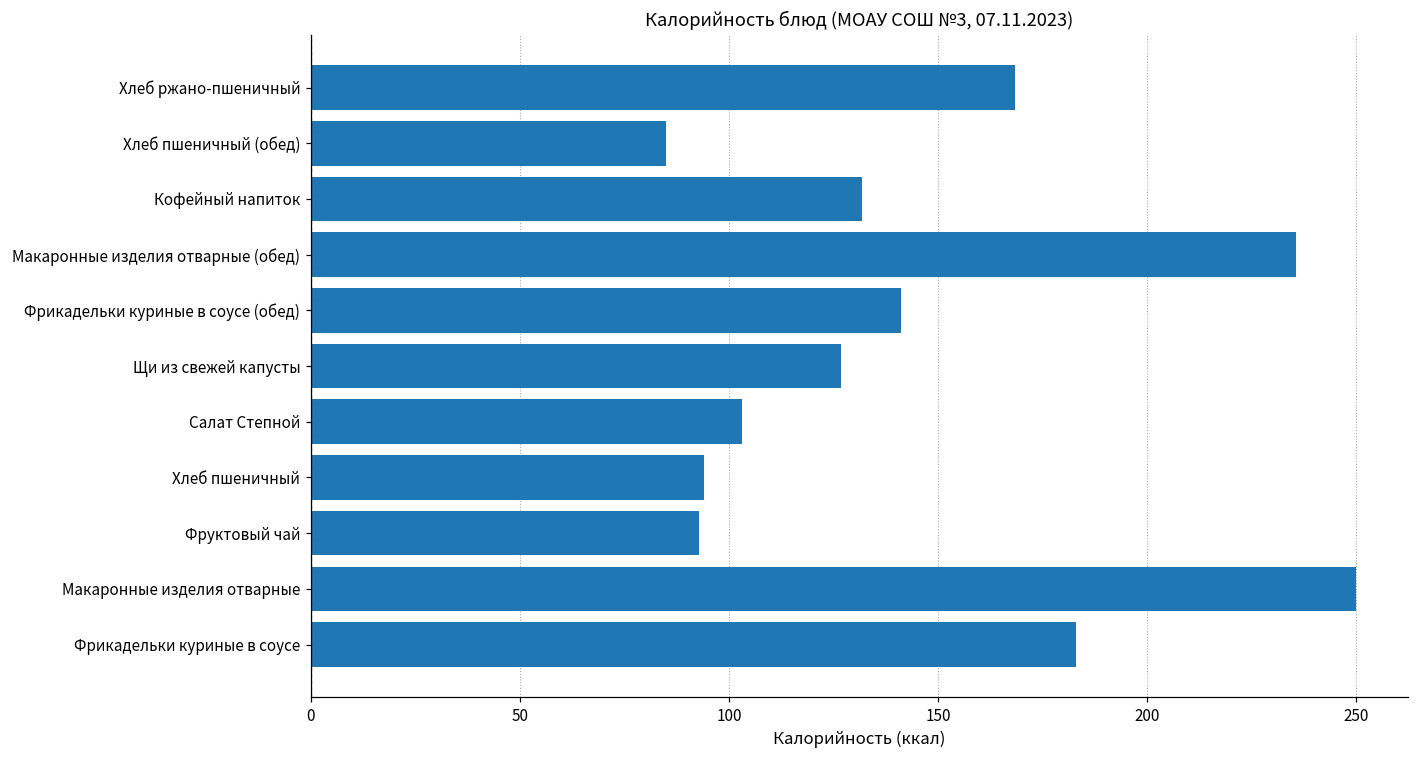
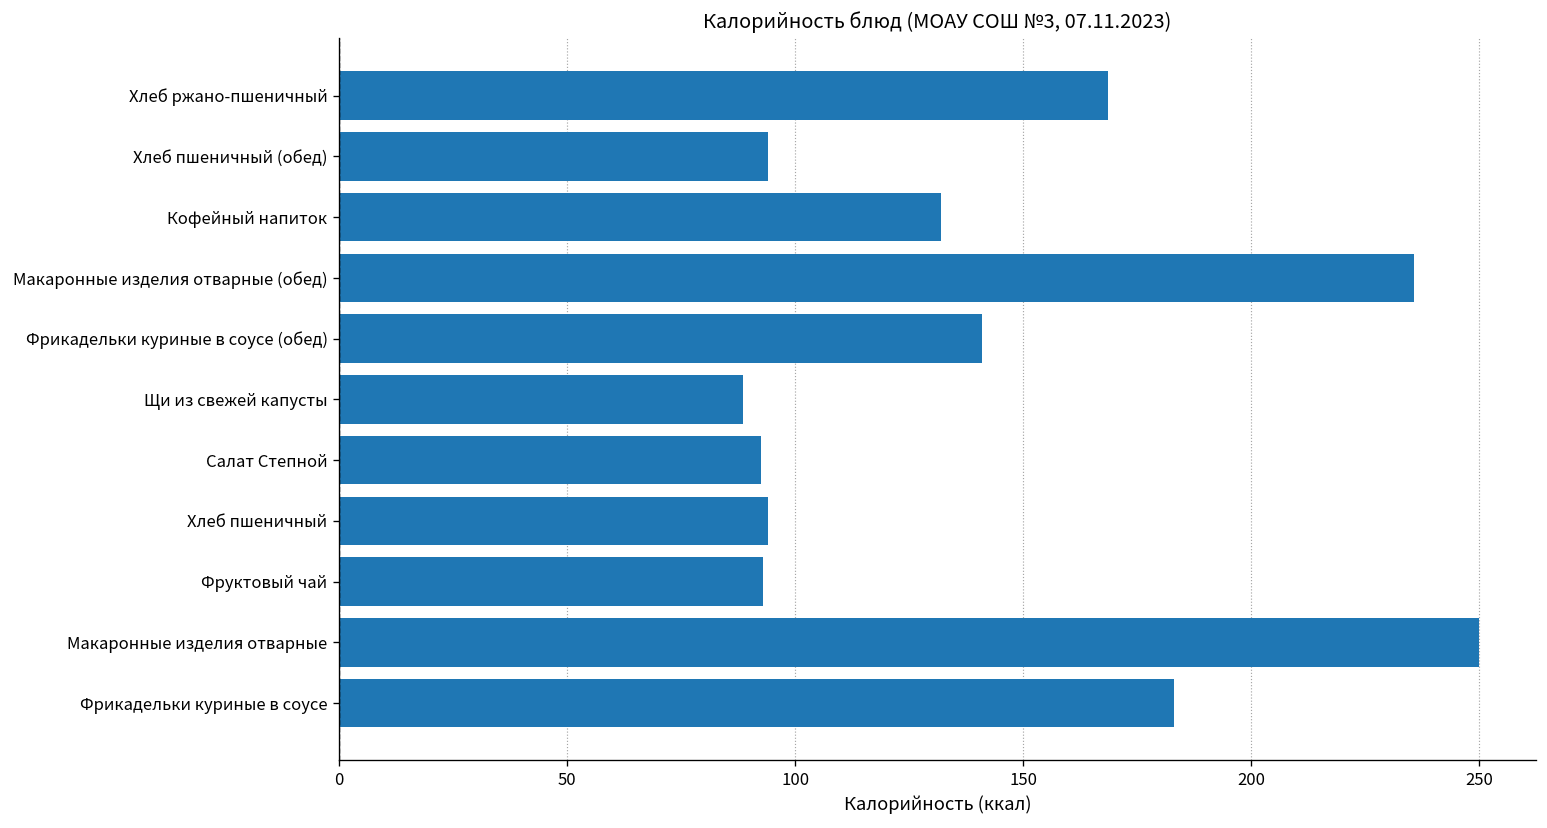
  {
    "Хлеб ржано-пшеничный": 169,
-   "Хлеб пшеничный (обед)": 85,
+   "Хлеб пшеничный (обед)": 94,
    "Кофейный напиток": 132,
    "Макаронные изделия отварные (обед)": 236,
    "Фрикадельки куриные в соусе (обед)": 141,
-   "Щи из свежей капусты": 127,
-   "Салат Степной": 103,
+   "Щи из свежей капусты": 88,
+   "Салат Степной": 92,
    "Хлеб пшеничный": 94,
    "Фруктовый чай": 93,
    "Макаронные изделия отварные": 250,
    "Фрикадельки куриные в соусе": 183
  }
